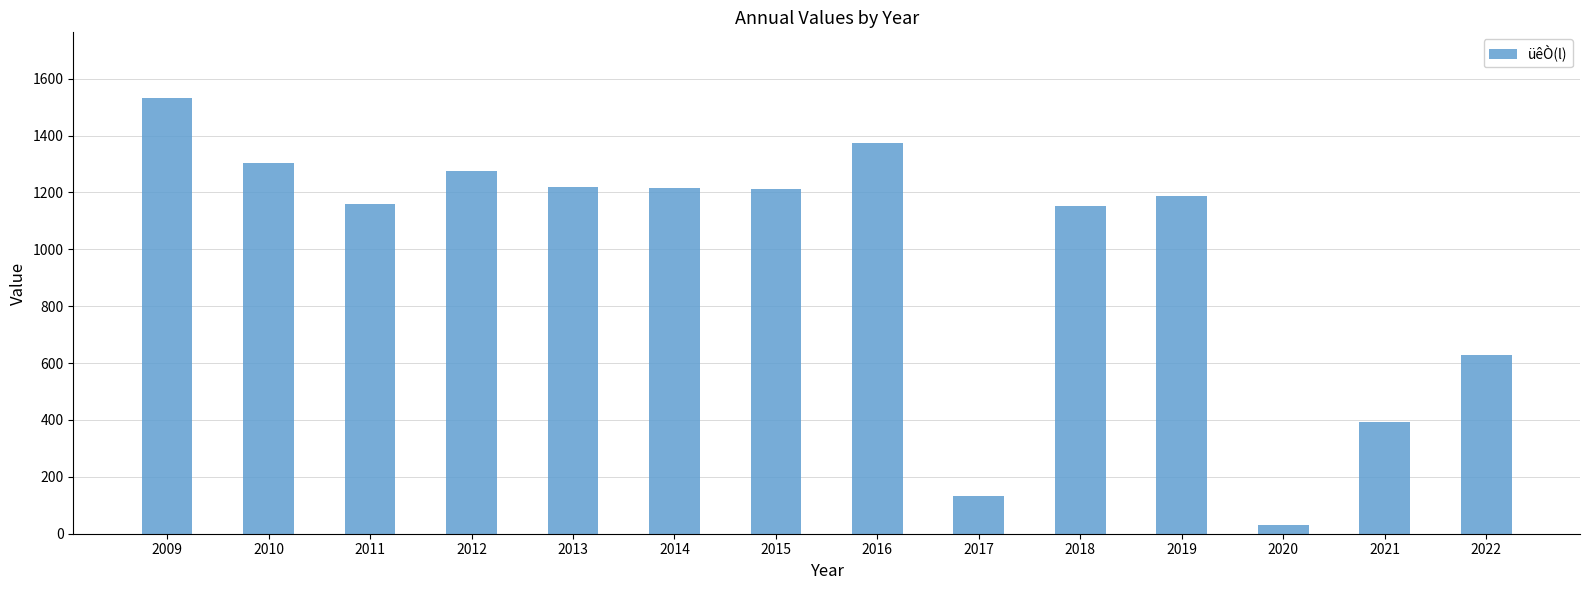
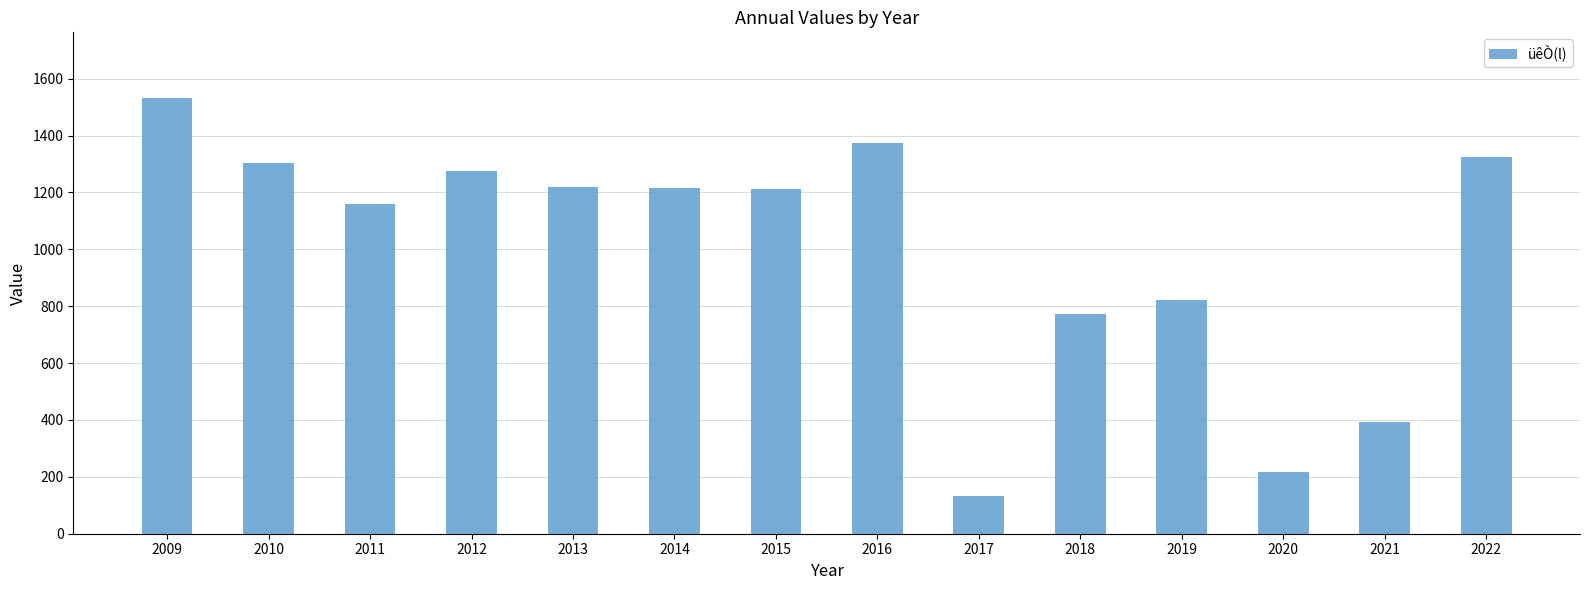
  {
    "2009": 1530,
    "2010": 1310,
    "2011": 1160,
    "2012": 1280,
    "2013": 1220,
    "2014": 1220,
    "2015": 1210,
    "2016": 1370,
    "2017": 130,
-   "2018": 1150,
-   "2019": 1190,
-   "2020": 30,
+   "2018": 770,
+   "2019": 820,
+   "2020": 220,
    "2021": 390,
-   "2022": 630
+   "2022": 1330
  }
